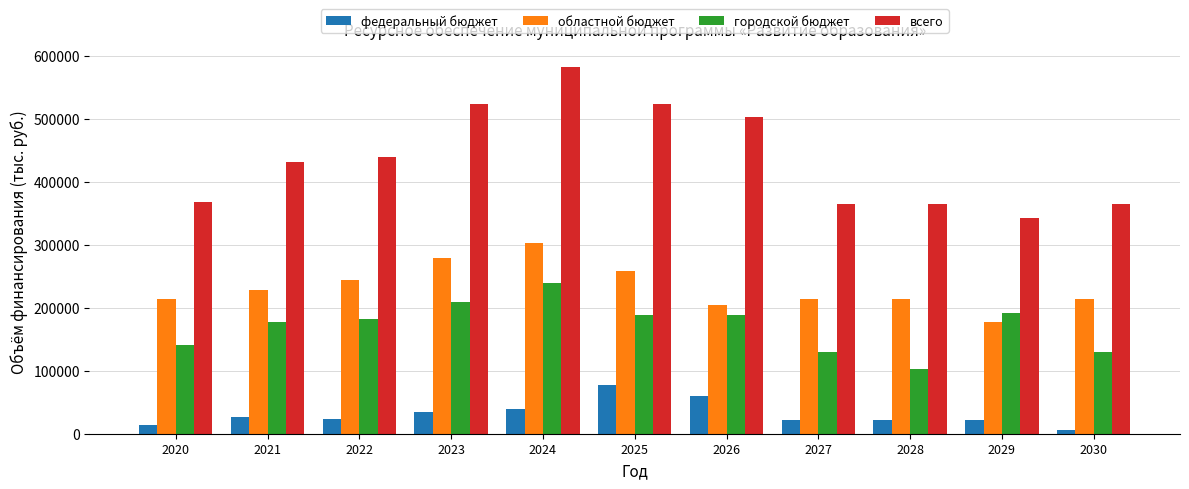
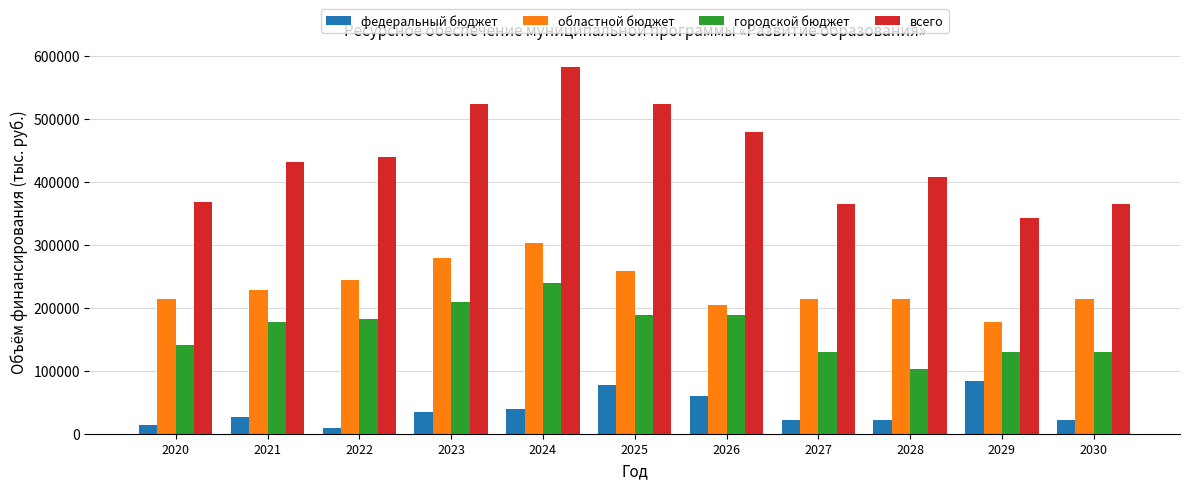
  {
    "федеральный бюджет": {
      "2020": 10000,
      "2021": 30000,
-     "2022": 20000,
+     "2022": 10000,
      "2023": 30000,
      "2024": 40000,
      "2025": 80000,
      "2026": 60000,
      "2027": 20000,
      "2028": 20000,
-     "2029": 20000,
-     "2030": 10000
+     "2029": 80000,
+     "2030": 20000
    },
    "областной бюджет": {
      "2020": 210000,
      "2021": 230000,
      "2022": 240000,
      "2023": 280000,
      "2024": 300000,
      "2025": 260000,
      "2026": 200000,
      "2027": 210000,
      "2028": 210000,
      "2029": 180000,
      "2030": 210000
    },
    "городской бюджет": {
      "2020": 140000,
      "2021": 180000,
      "2022": 180000,
      "2023": 210000,
      "2024": 240000,
      "2025": 190000,
      "2026": 190000,
      "2027": 130000,
      "2028": 100000,
-     "2029": 190000,
+     "2029": 130000,
      "2030": 130000
    },
    "всего": {
      "2020": 370000,
      "2021": 430000,
      "2022": 440000,
      "2023": 520000,
      "2024": 580000,
      "2025": 520000,
-     "2026": 500000,
+     "2026": 480000,
      "2027": 360000,
-     "2028": 360000,
+     "2028": 410000,
      "2029": 340000,
      "2030": 360000
    }
  }
